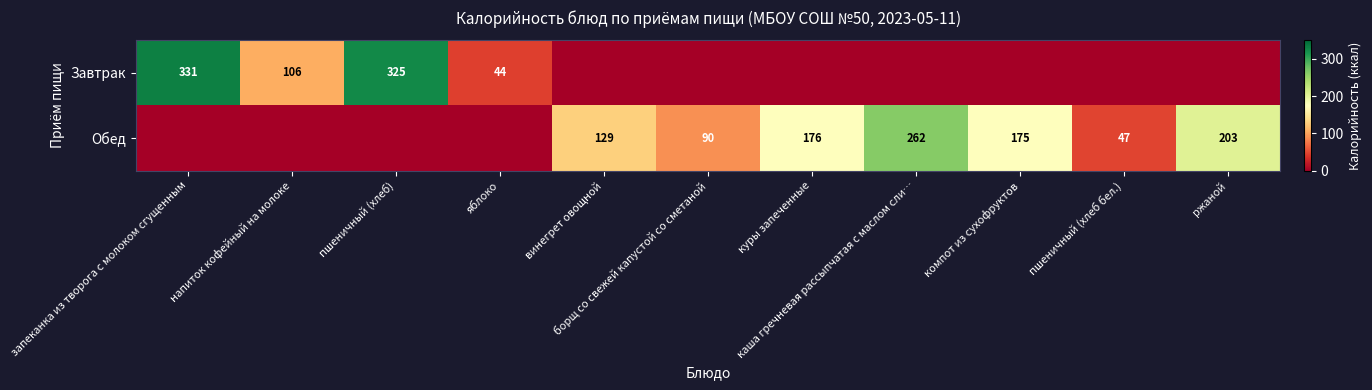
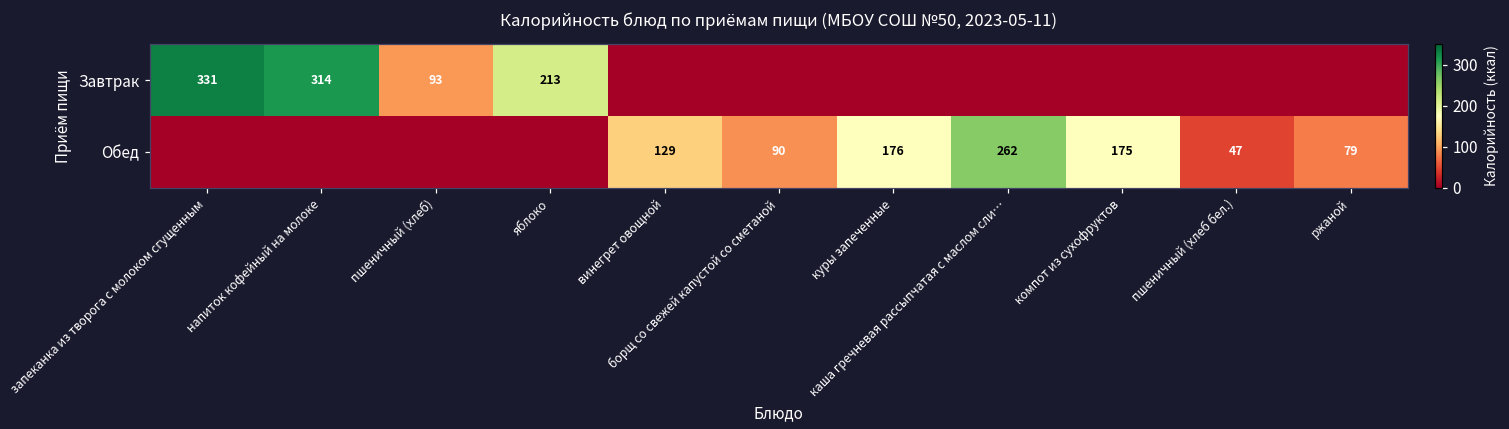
  {
    "Завтрак": {
      "запеканка из творога с молоком сгущенным": 331,
-     "напиток кофейный на молоке": 106,
-     "пшеничный (хлеб)": 325,
-     "яблоко": 44
+     "напиток кофейный на молоке": 314,
+     "пшеничный (хлеб)": 93,
+     "яблоко": 213
    },
    "Обед": {
      "винегрет овощной": 129,
      "борщ со свежей капустой со сметаной": 90,
      "куры запеченные": 176,
      "каша гречневая рассыпчатая с маслом сли…": 262,
      "компот из сухофруктов": 175,
      "пшеничный (хлеб бел.)": 47,
-     "ржаной": 203
+     "ржаной": 79
    }
  }
